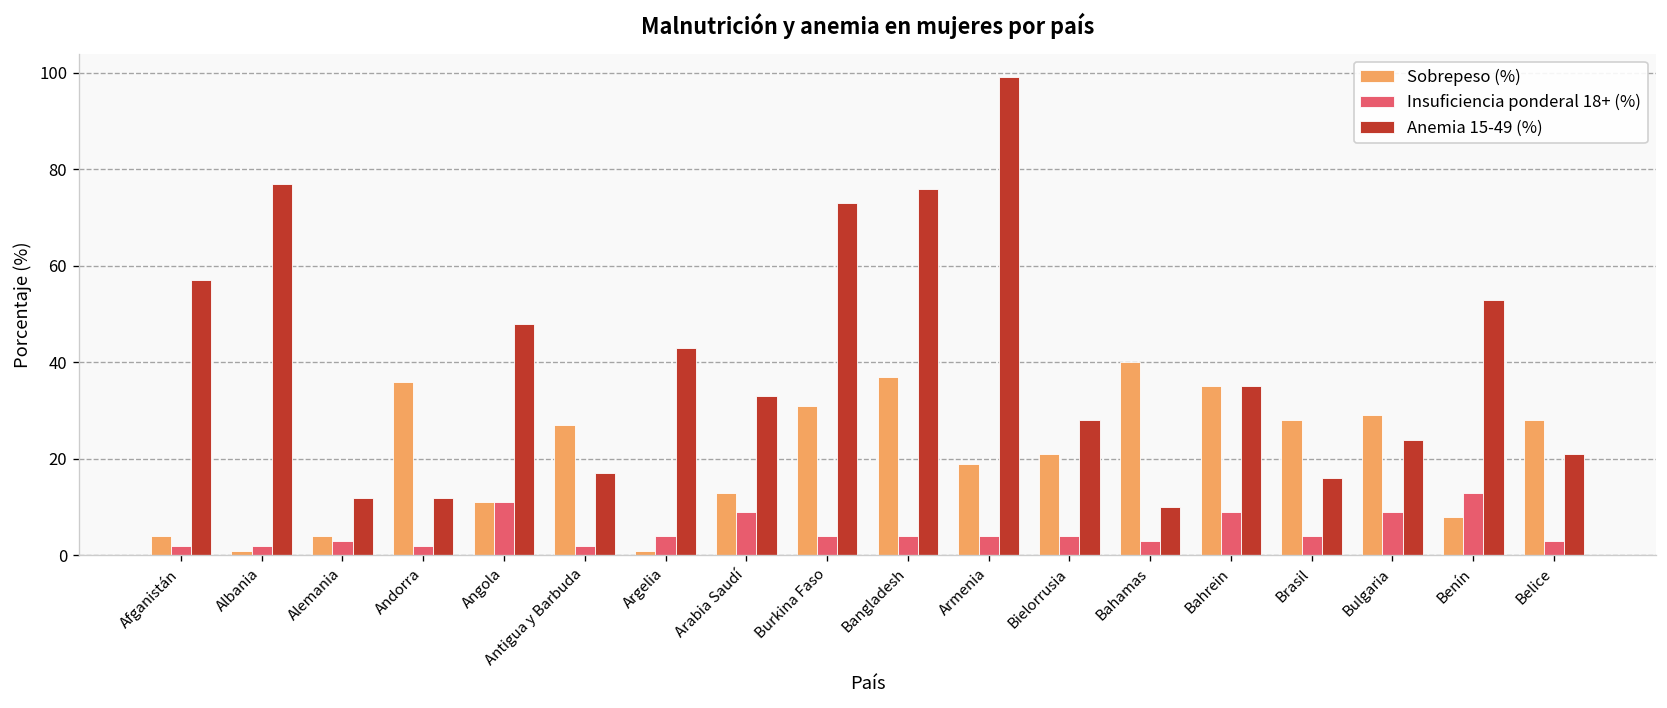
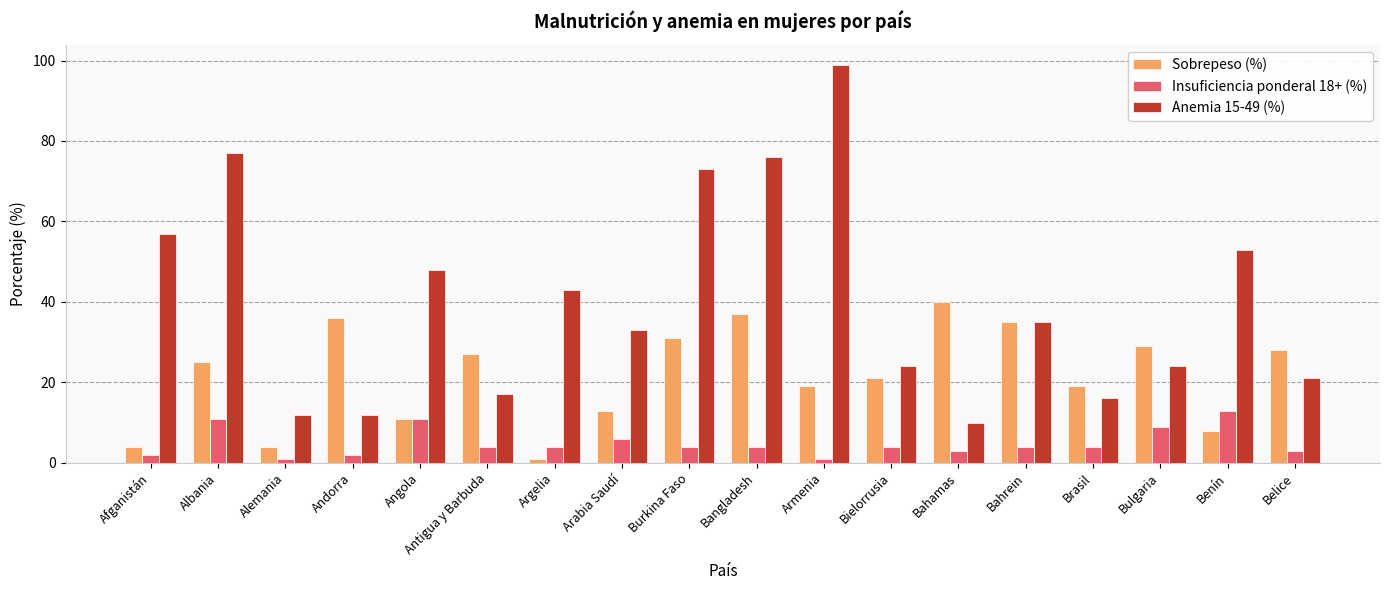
  {
    "Sobrepeso (%)": {
      "Afganistán": 4,
-     "Albania": 1,
+     "Albania": 25,
      "Alemania": 4,
      "Andorra": 36,
      "Angola": 11,
      "Antigua y Barbuda": 27,
      "Argelia": 1,
      "Arabia Saudí": 13,
      "Burkina Faso": 31,
      "Bangladesh": 37,
      "Armenia": 19,
      "Bielorrusia": 21,
      "Bahamas": 40,
      "Bahrein": 35,
-     "Brasil": 28,
+     "Brasil": 19,
      "Bulgaria": 29,
      "Benín": 8,
      "Belice": 28
    },
    "Insuficiencia ponderal 18+ (%)": {
      "Afganistán": 2,
-     "Albania": 2,
-     "Alemania": 3,
+     "Albania": 11,
+     "Alemania": 1,
      "Andorra": 2,
      "Angola": 11,
-     "Antigua y Barbuda": 2,
+     "Antigua y Barbuda": 4,
      "Argelia": 4,
-     "Arabia Saudí": 9,
+     "Arabia Saudí": 6,
      "Burkina Faso": 4,
      "Bangladesh": 4,
-     "Armenia": 4,
+     "Armenia": 1,
      "Bielorrusia": 4,
      "Bahamas": 3,
-     "Bahrein": 9,
+     "Bahrein": 4,
      "Brasil": 4,
      "Bulgaria": 9,
      "Benín": 13,
      "Belice": 3
    },
    "Anemia 15-49 (%)": {
      "Afganistán": 57,
      "Albania": 77,
      "Alemania": 12,
      "Andorra": 12,
      "Angola": 48,
      "Antigua y Barbuda": 17,
      "Argelia": 43,
      "Arabia Saudí": 33,
      "Burkina Faso": 73,
      "Bangladesh": 76,
      "Armenia": 99,
-     "Bielorrusia": 28,
+     "Bielorrusia": 24,
      "Bahamas": 10,
      "Bahrein": 35,
      "Brasil": 16,
      "Bulgaria": 24,
      "Benín": 53,
      "Belice": 21
    }
  }
